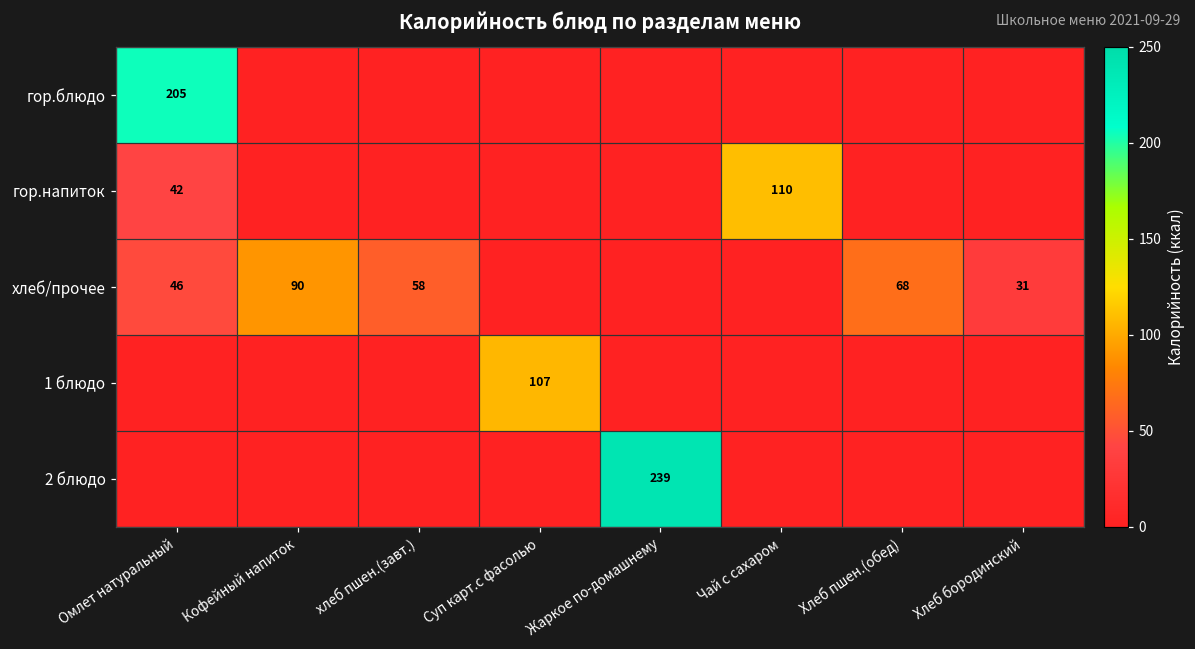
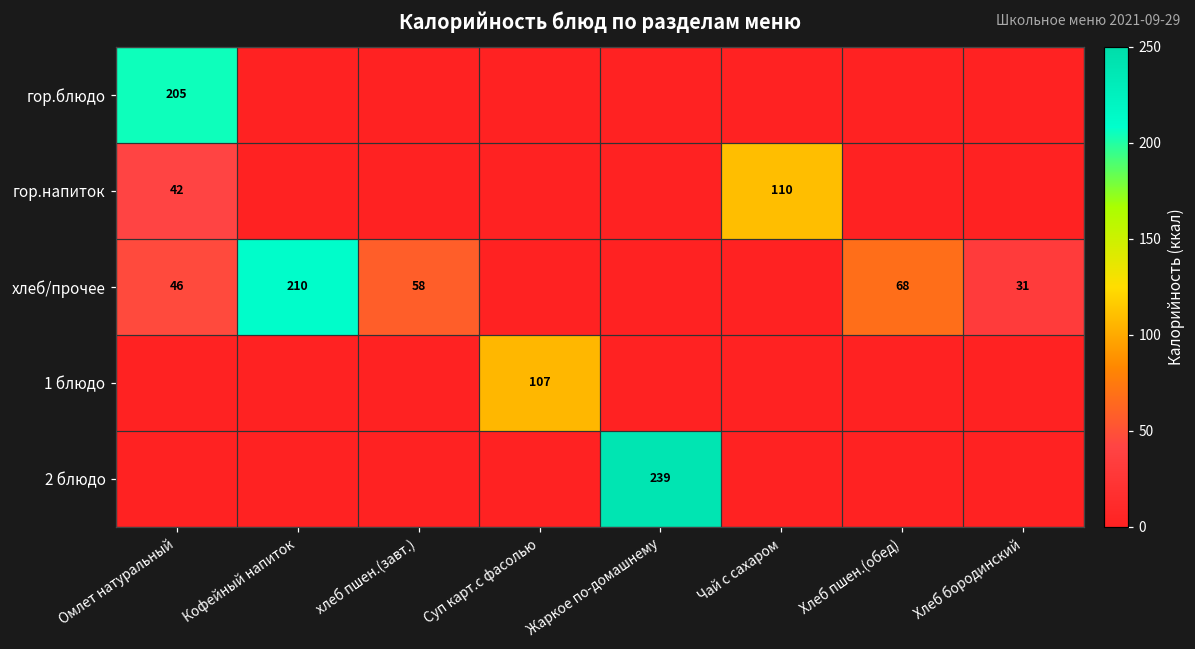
  {
    "гор.блюдо": {
      "Омлет натуральный": 205
    },
    "гор.напиток": {
      "Омлет натуральный": 42,
      "Чай с сахаром": 110
    },
    "хлеб/прочее": {
      "Омлет натуральный": 46,
-     "Кофейный напиток": 90,
+     "Кофейный напиток": 210,
      "хлеб пшен.(завт.)": 58,
      "Хлеб пшен.(обед)": 68,
      "Хлеб бородинский": 31
    },
    "1 блюдо": {
      "Суп карт.с фасолью": 107
    },
    "2 блюдо": {
      "Жаркое по-домашнему": 239
    }
  }
